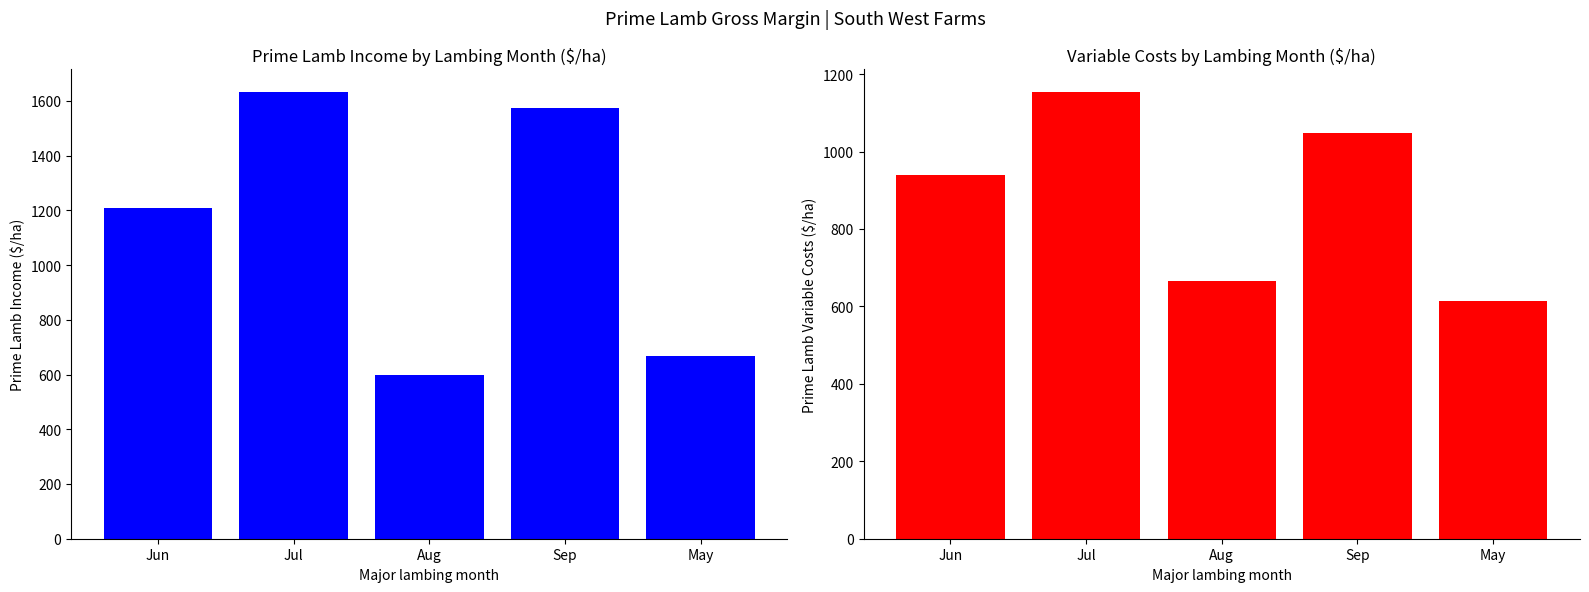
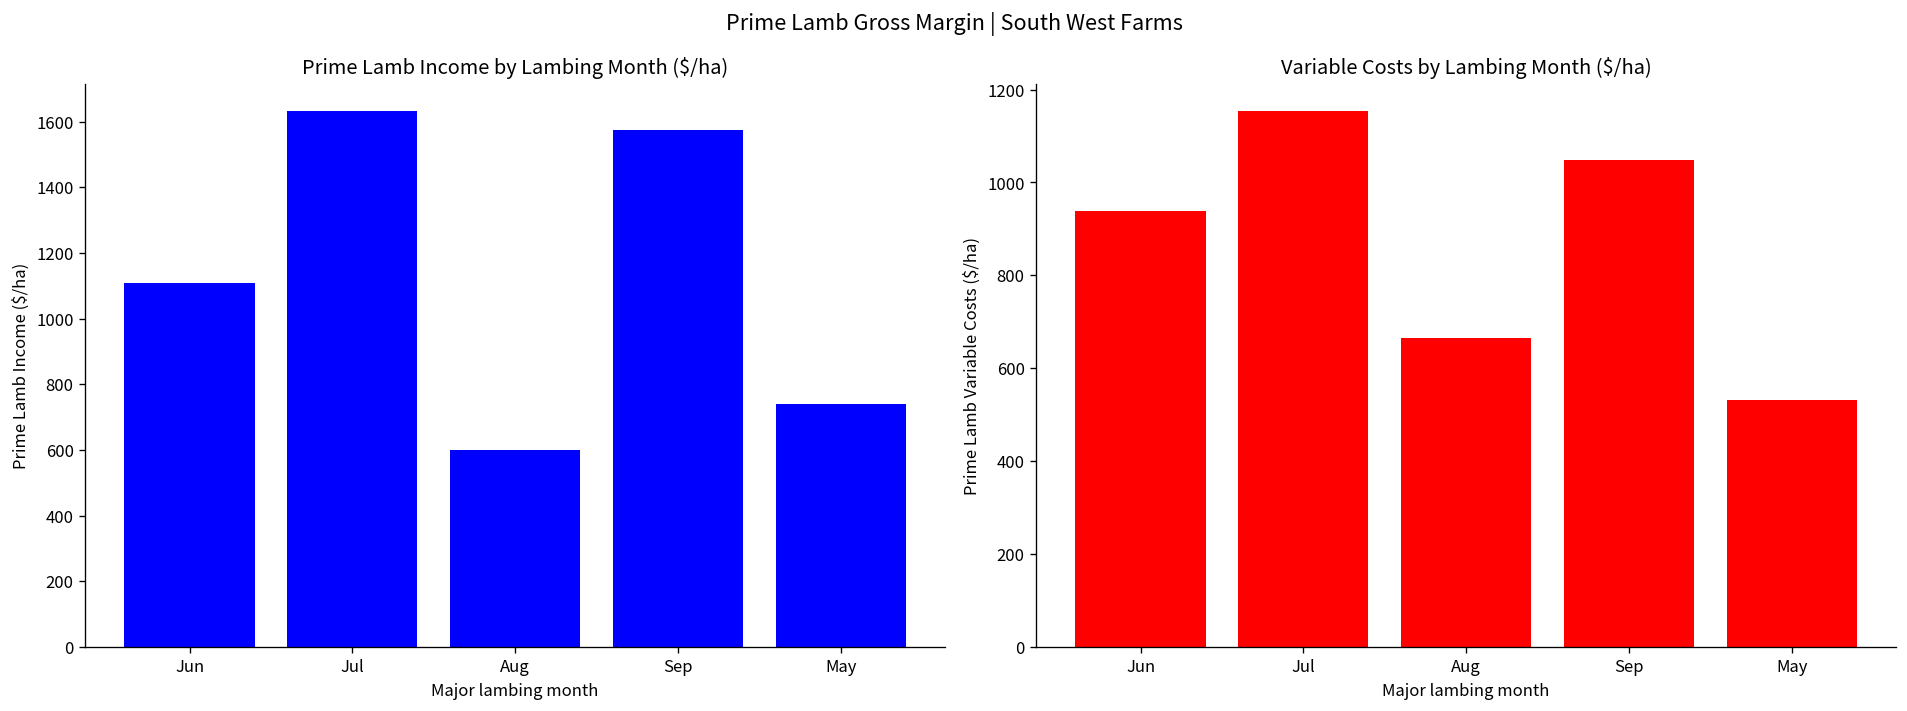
  {
    "Prime Lamb Income by Lambing Month ($/ha)": {
-     "Jun": 1210,
+     "Jun": 1110,
      "Jul": 1630,
      "Aug": 600,
      "Sep": 1570,
-     "May": 670
+     "May": 740
    },
    "Variable Costs by Lambing Month ($/ha)": {
      "Jun": 940,
      "Jul": 1150,
      "Aug": 670,
      "Sep": 1050,
-     "May": 610
+     "May": 530
    }
  }
